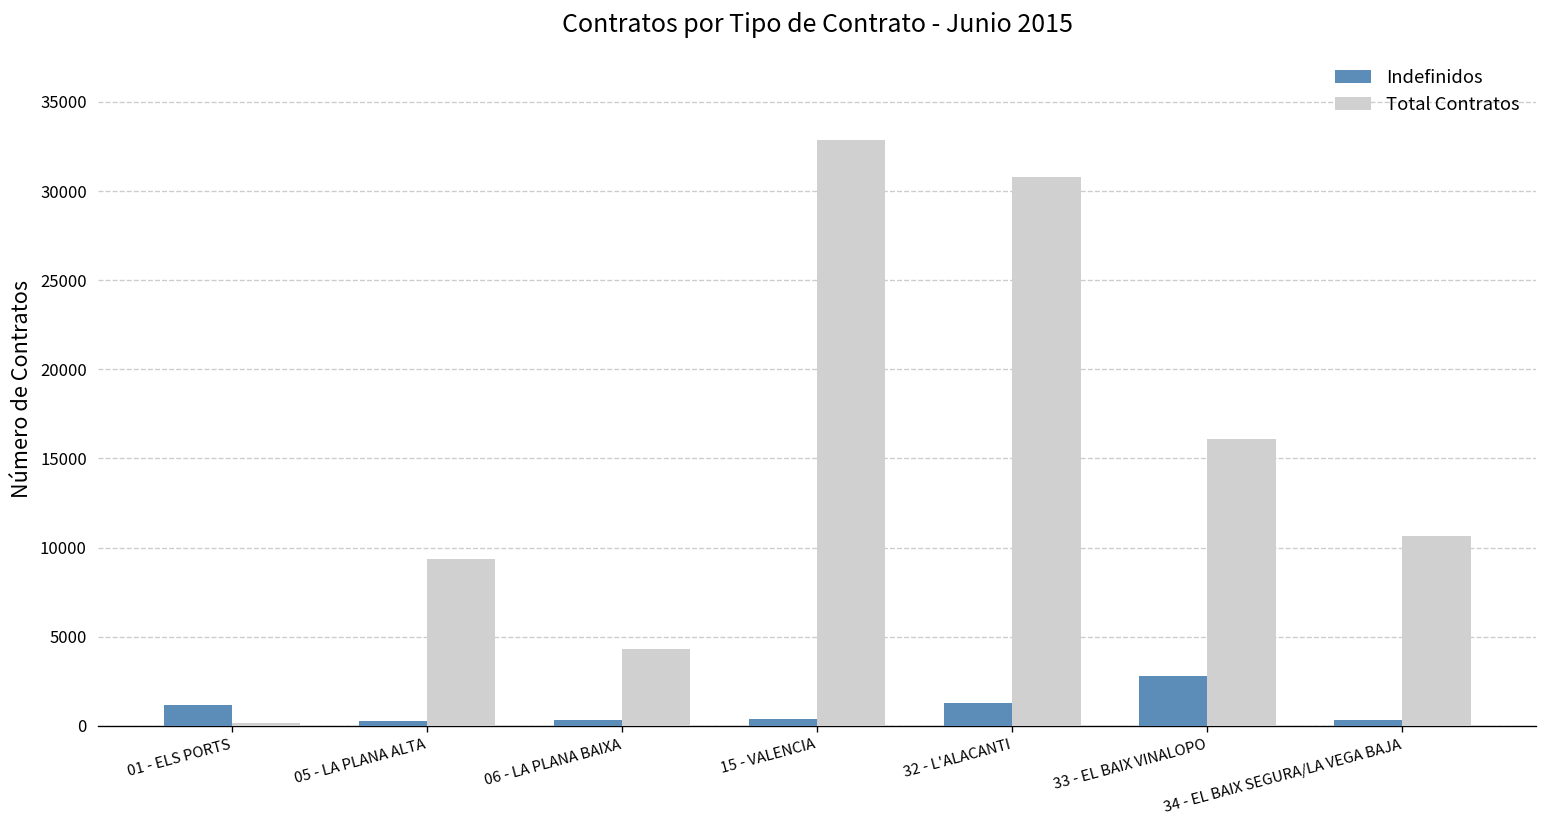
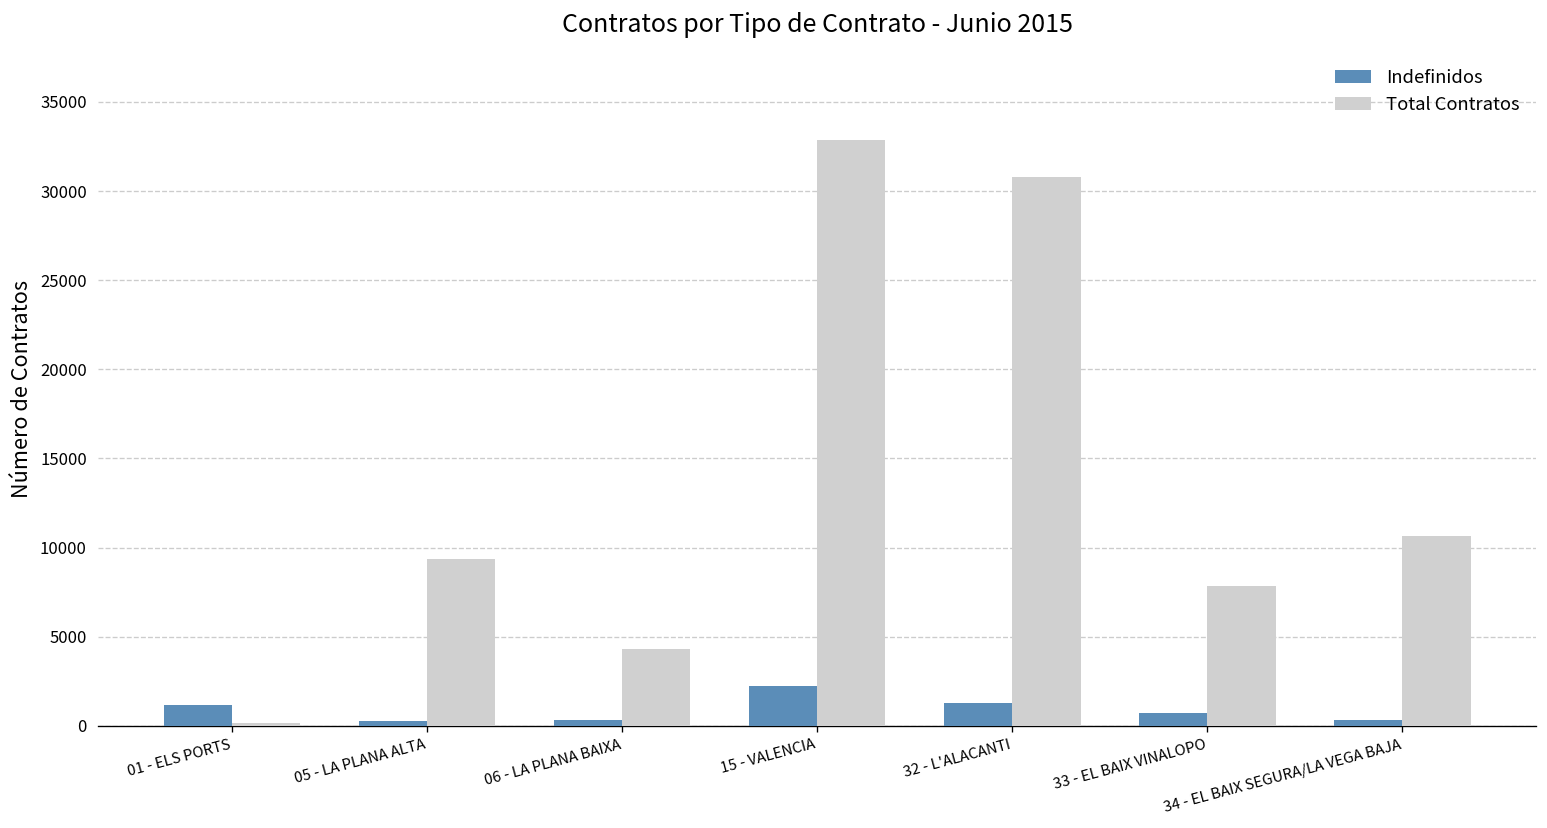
  {
    "Indefinidos": {
      "01 - ELS PORTS": 1100,
      "05 - LA PLANA ALTA": 300,
      "06 - LA PLANA BAIXA": 300,
-     "15 - VALENCIA": 400,
+     "15 - VALENCIA": 2200,
      "32 - L'ALACANTI": 1300,
-     "33 - EL BAIX VINALOPO": 2800,
+     "33 - EL BAIX VINALOPO": 700,
      "34 - EL BAIX SEGURA/LA VEGA BAJA": 300
    },
    "Total Contratos": {
      "05 - LA PLANA ALTA": 9400,
      "06 - LA PLANA BAIXA": 4300,
      "15 - VALENCIA": 32800,
      "32 - L'ALACANTI": 30800,
-     "33 - EL BAIX VINALOPO": 16100,
+     "33 - EL BAIX VINALOPO": 7800,
      "34 - EL BAIX SEGURA/LA VEGA BAJA": 10600
    }
  }
